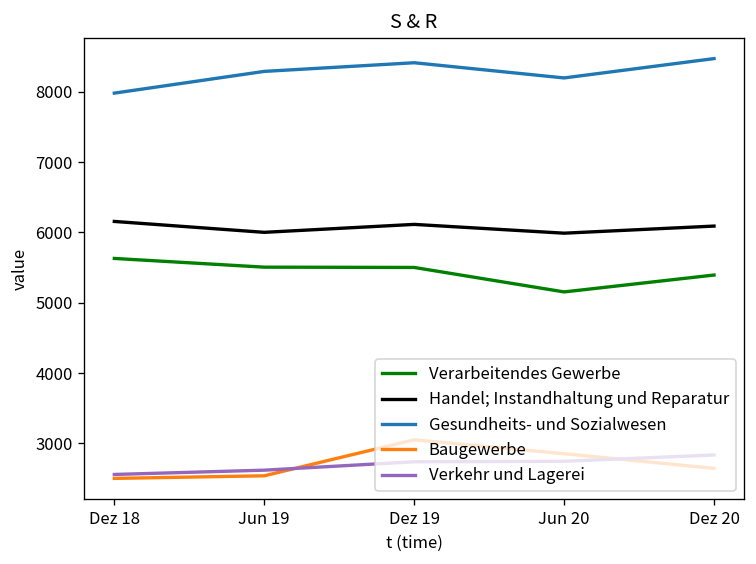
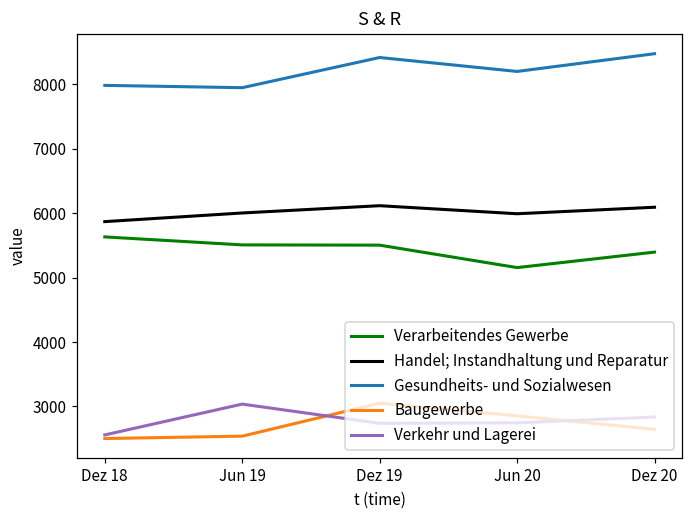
  {
    "Verarbeitendes Gewerbe": {
      "Dez 18": 5600,
      "Jun 19": 5500,
      "Dez 19": 5500,
      "Jun 20": 5200,
      "Dez 20": 5400
    },
    "Handel; Instandhaltung und Reparatur": {
-     "Dez 18": 6200,
+     "Dez 18": 5900,
      "Jun 19": 6000,
      "Dez 19": 6100,
      "Jun 20": 6000,
      "Dez 20": 6100
    },
    "Gesundheits- und Sozialwesen": {
      "Dez 18": 8000,
-     "Jun 19": 8300,
+     "Jun 19": 7900,
      "Dez 19": 8400,
      "Jun 20": 8200,
      "Dez 20": 8500
    },
    "Baugewerbe": {
      "Dez 18": 2500,
      "Jun 19": 2500
    },
    "Verkehr und Lagerei": {
      "Dez 18": 2600,
-     "Jun 19": 2600
+     "Jun 19": 3000
    }
  }
